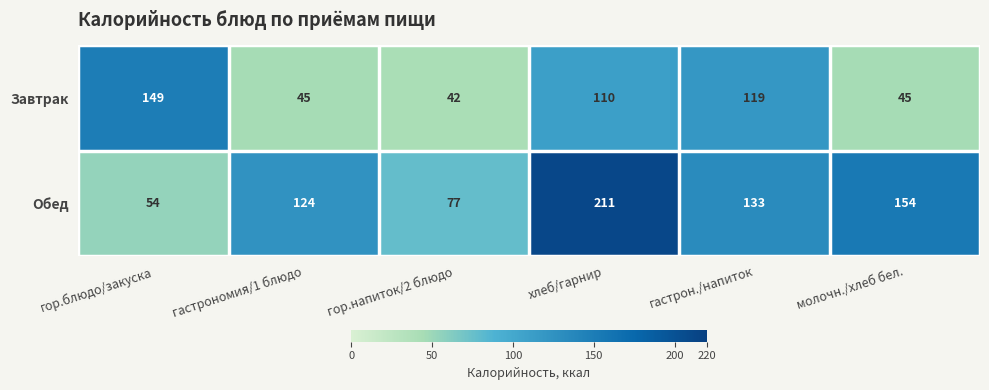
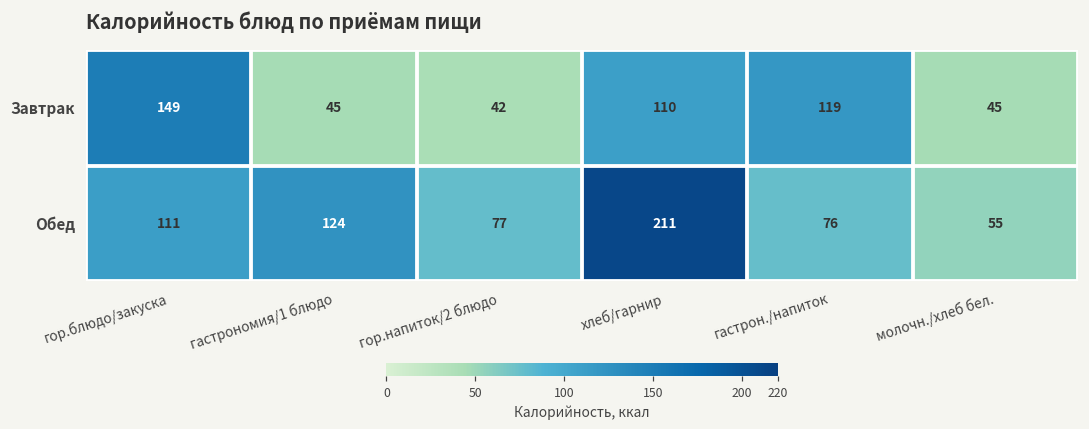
  {
    "Завтрак": {
      "гор.блюдо/закуска": 149,
      "гастрономия/1 блюдо": 45,
      "гор.напиток/2 блюдо": 42,
      "хлеб/гарнир": 110,
      "гастрон./напиток": 119,
      "молочн./хлеб бел.": 45
    },
    "Обед": {
-     "гор.блюдо/закуска": 54,
+     "гор.блюдо/закуска": 111,
      "гастрономия/1 блюдо": 124,
      "гор.напиток/2 блюдо": 77,
      "хлеб/гарнир": 211,
-     "гастрон./напиток": 133,
-     "молочн./хлеб бел.": 154
+     "гастрон./напиток": 76,
+     "молочн./хлеб бел.": 55
    }
  }
